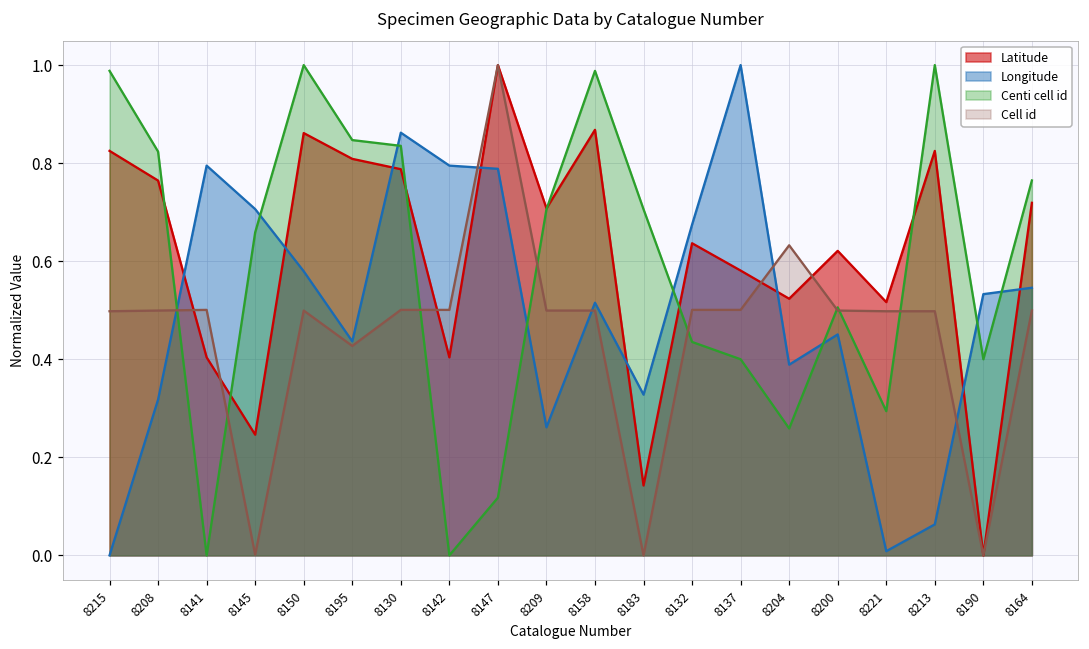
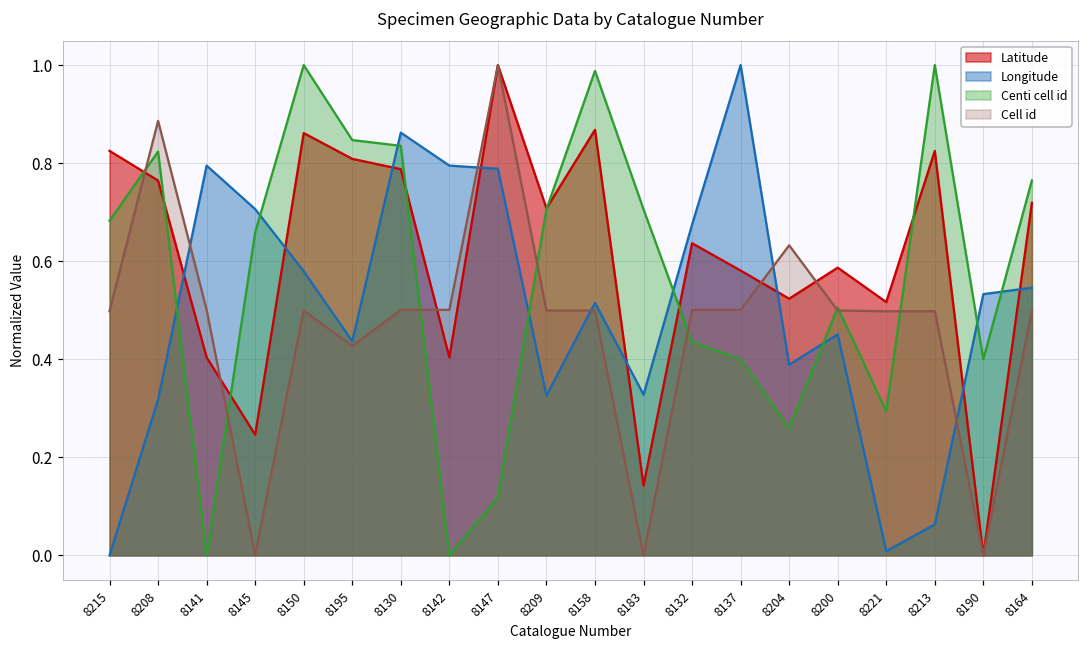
  {
    "Latitude": {
      "8215": 0.83,
      "8208": 0.76,
      "8141": 0.40,
      "8145": 0.25,
      "8150": 0.86,
      "8195": 0.81,
      "8130": 0.79,
      "8142": 0.40,
      "8158": 0.87,
      "8183": 0.14,
      "8132": 0.64,
      "8137": 0.58,
      "8204": 0.52,
-     "8200": 0.62,
+     "8200": 0.59,
      "8221": 0.52,
      "8213": 0.82,
      "8164": 0.72
    },
    "Longitude": {
      "8215": 0.00,
      "8208": 0.32,
      "8141": 0.79,
      "8145": 0.71,
      "8150": 0.58,
      "8195": 0.44,
      "8130": 0.86,
      "8142": 0.79,
      "8147": 0.79,
-     "8209": 0.26,
+     "8209": 0.33,
      "8158": 0.52,
      "8183": 0.33,
      "8132": 0.67,
      "8137": 1.00,
      "8204": 0.39,
      "8200": 0.45,
      "8221": 0.01,
      "8213": 0.06,
      "8190": 0.53,
      "8164": 0.55
    },
    "Centi cell id": {
-     "8215": 0.99,
+     "8215": 0.68,
      "8208": 0.82,
      "8141": 0.00,
      "8145": 0.66,
      "8150": 1.00,
      "8195": 0.85,
      "8130": 0.84,
      "8142": 0.00,
      "8147": 0.12,
      "8158": 0.99,
      "8183": 0.71,
      "8132": 0.44,
      "8137": 0.40,
      "8204": 0.26,
      "8200": 0.51,
      "8221": 0.29,
      "8213": 1.00,
      "8190": 0.40,
      "8164": 0.76
    },
    "Cell id": {
      "8215": 0.50,
-     "8208": 0.50,
+     "8208": 0.89,
      "8141": 0.50,
      "8145": 0.00,
      "8150": 0.50,
      "8195": 0.43,
      "8130": 0.50,
      "8142": 0.50,
      "8209": 0.50,
      "8158": 0.50,
      "8183": 0.00,
      "8132": 0.50,
      "8137": 0.50,
      "8204": 0.63,
      "8200": 0.50,
      "8221": 0.50,
      "8213": 0.50,
      "8164": 0.50
    }
  }
